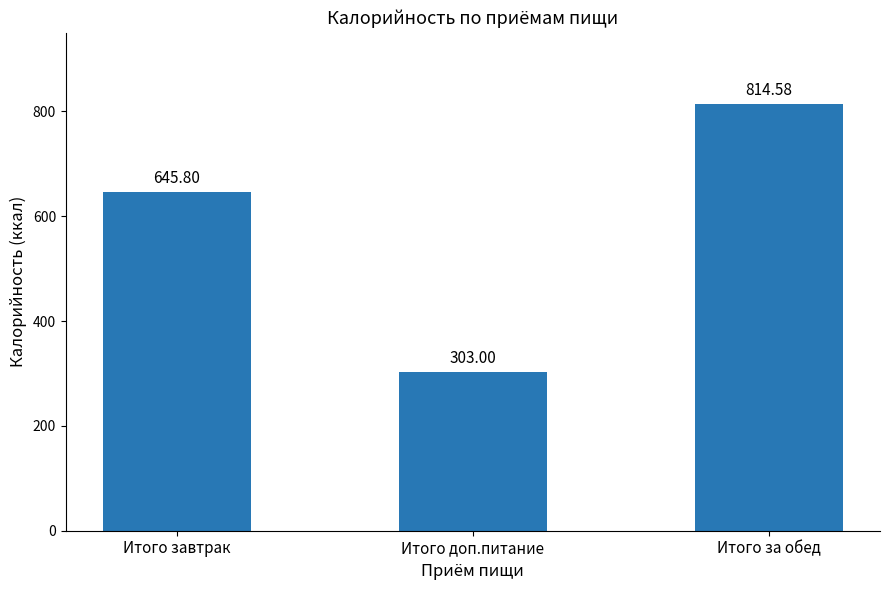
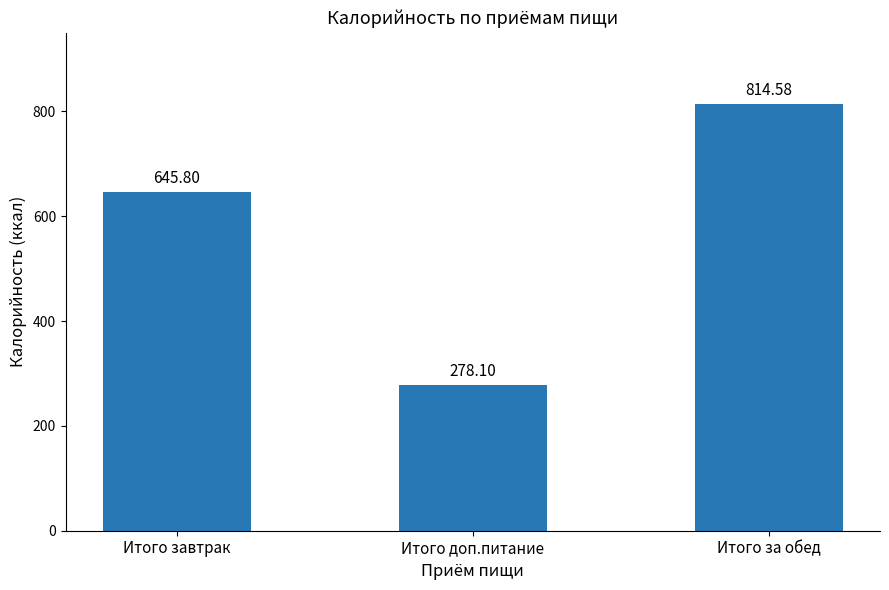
  {
    "Итого завтрак": 645.80,
-   "Итого доп.питание": 303.00,
+   "Итого доп.питание": 278.10,
    "Итого за обед": 814.58
  }
